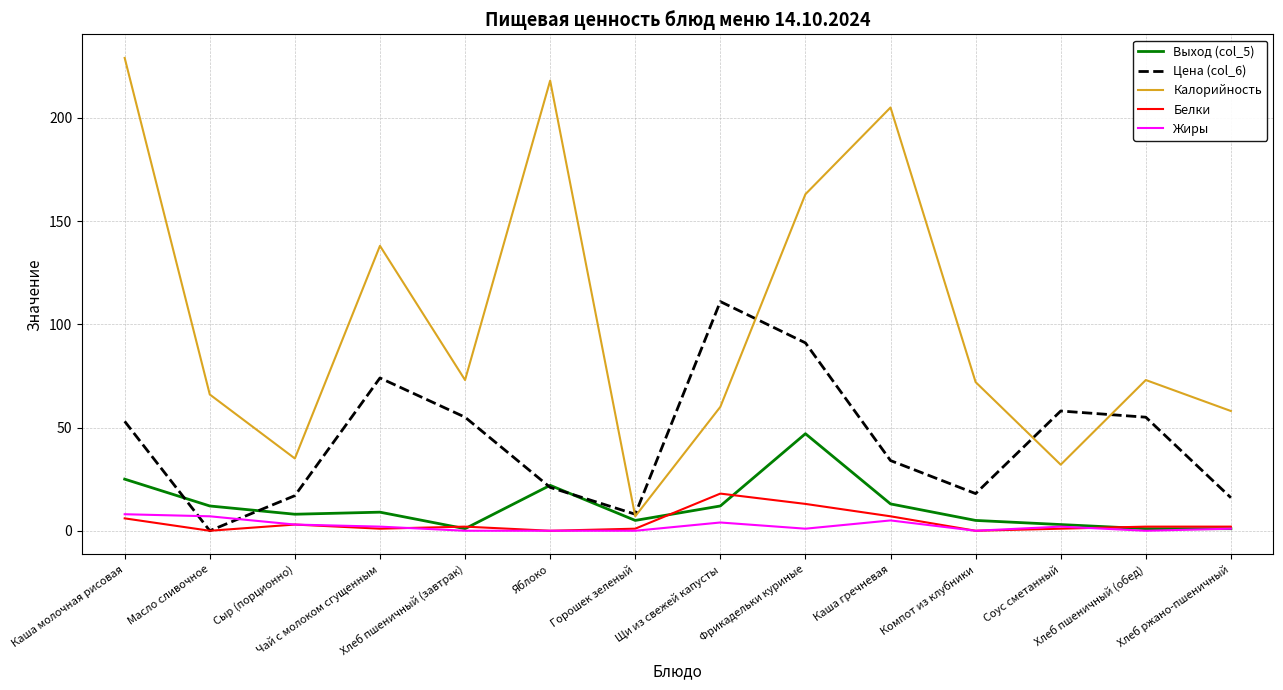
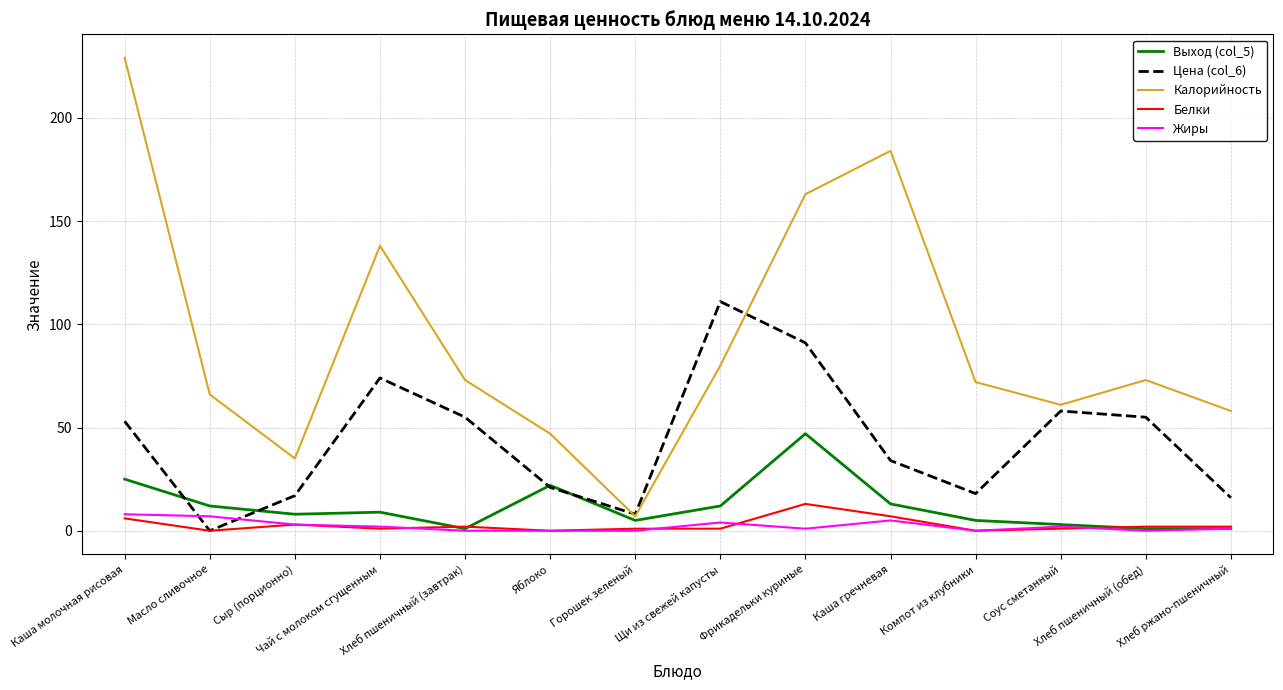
  {
    "Выход (col_5)": {
      "Каша молочная рисовая": 25,
      "Масло сливочное": 12,
      "Сыр (порционно)": 8,
      "Чай с молоком сгущенным": 9,
      "Горошек зеленый": 5,
      "Щи из свежей капусты": 12,
      "Фрикадельки куриные": 47,
      "Каша гречневая": 13,
      "Компот из клубники": 5
    },
    "Цена (col_6)": {
      "Каша молочная рисовая": 53,
      "Сыр (порционно)": 17,
      "Чай с молоком сгущенным": 74,
      "Хлеб пшеничный (завтрак)": 55,
      "Щи из свежей капусты": 111,
      "Фрикадельки куриные": 91,
      "Каша гречневая": 34,
      "Компот из клубники": 18,
      "Соус сметанный": 58,
      "Хлеб пшеничный (обед)": 55,
      "Хлеб ржано-пшеничный": 16
    },
    "Калорийность": {
      "Каша молочная рисовая": 229,
      "Масло сливочное": 66,
      "Сыр (порционно)": 35,
      "Чай с молоком сгущенным": 138,
      "Хлеб пшеничный (завтрак)": 73,
-     "Яблоко": 218,
-     "Щи из свежей капусты": 60,
+     "Яблоко": 47,
+     "Щи из свежей капусты": 80,
      "Фрикадельки куриные": 163,
-     "Каша гречневая": 205,
+     "Каша гречневая": 184,
      "Компот из клубники": 72,
-     "Соус сметанный": 32,
+     "Соус сметанный": 61,
      "Хлеб пшеничный (обед)": 73,
      "Хлеб ржано-пшеничный": 58
    },
    "Белки": {
      "Каша молочная рисовая": 6,
-     "Щи из свежей капусты": 18,
+     "Щи из свежей капусты": 1,
      "Фрикадельки куриные": 13,
      "Каша гречневая": 7
    },
    "Жиры": {
      "Каша молочная рисовая": 8,
      "Масло сливочное": 7,
      "Щи из свежей капусты": 4,
      "Фрикадельки куриные": 1,
      "Каша гречневая": 5
    }
  }
